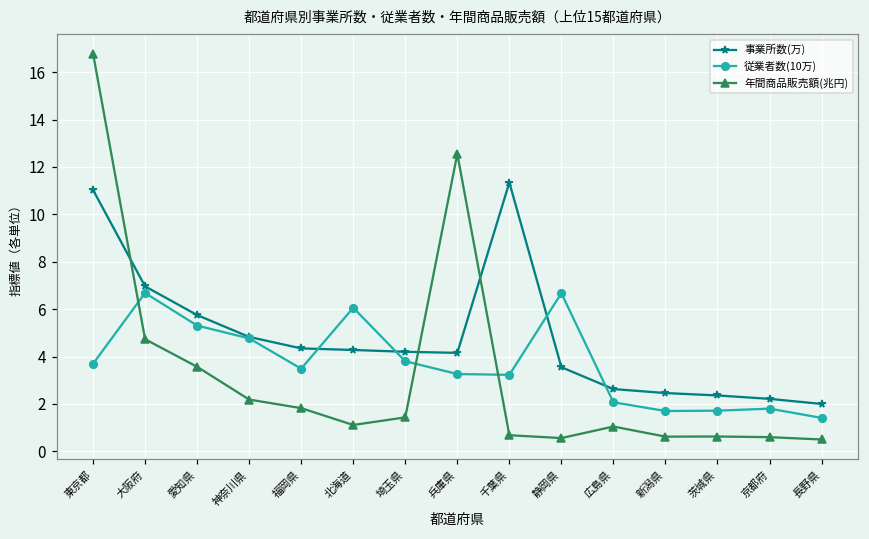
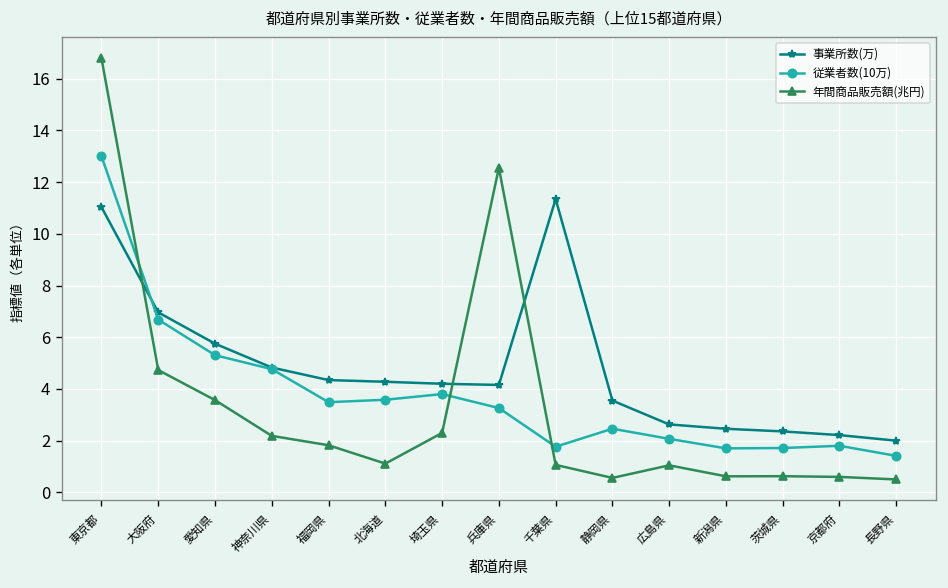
  {
    "事業所数(万)": {
      "東京都": 11.0,
      "大阪府": 7.0,
      "愛知県": 5.7,
      "福岡県": 4.3,
      "北海道": 4.3,
      "埼玉県": 4.2,
      "兵庫県": 4.2,
      "千葉県": 11.3,
      "静岡県": 3.5,
      "広島県": 2.6,
      "新潟県": 2.5,
      "茨城県": 2.4,
      "京都府": 2.2,
      "長野県": 2.0
    },
    "従業者数(10万)": {
-     "東京都": 3.7,
+     "東京都": 13.0,
      "大阪府": 6.7,
      "愛知県": 5.3,
      "福岡県": 3.5,
-     "北海道": 6.1,
+     "北海道": 3.6,
      "埼玉県": 3.8,
      "兵庫県": 3.3,
-     "千葉県": 3.2,
-     "静岡県": 6.7,
+     "千葉県": 1.8,
+     "静岡県": 2.5,
      "広島県": 2.1,
      "新潟県": 1.7,
      "茨城県": 1.7,
      "京都府": 1.8,
      "長野県": 1.4
    },
    "年間商品販売額(兆円)": {
      "東京都": 16.8,
      "大阪府": 4.7,
      "愛知県": 3.6,
      "神奈川県": 2.2,
      "福岡県": 1.8,
      "北海道": 1.1,
-     "埼玉県": 1.4,
+     "埼玉県": 2.3,
      "兵庫県": 12.6,
-     "千葉県": 0.7,
+     "千葉県": 1.1,
      "静岡県": 0.6,
      "広島県": 1.0,
      "新潟県": 0.6,
      "茨城県": 0.6,
      "京都府": 0.6,
      "長野県": 0.5
    }
  }
